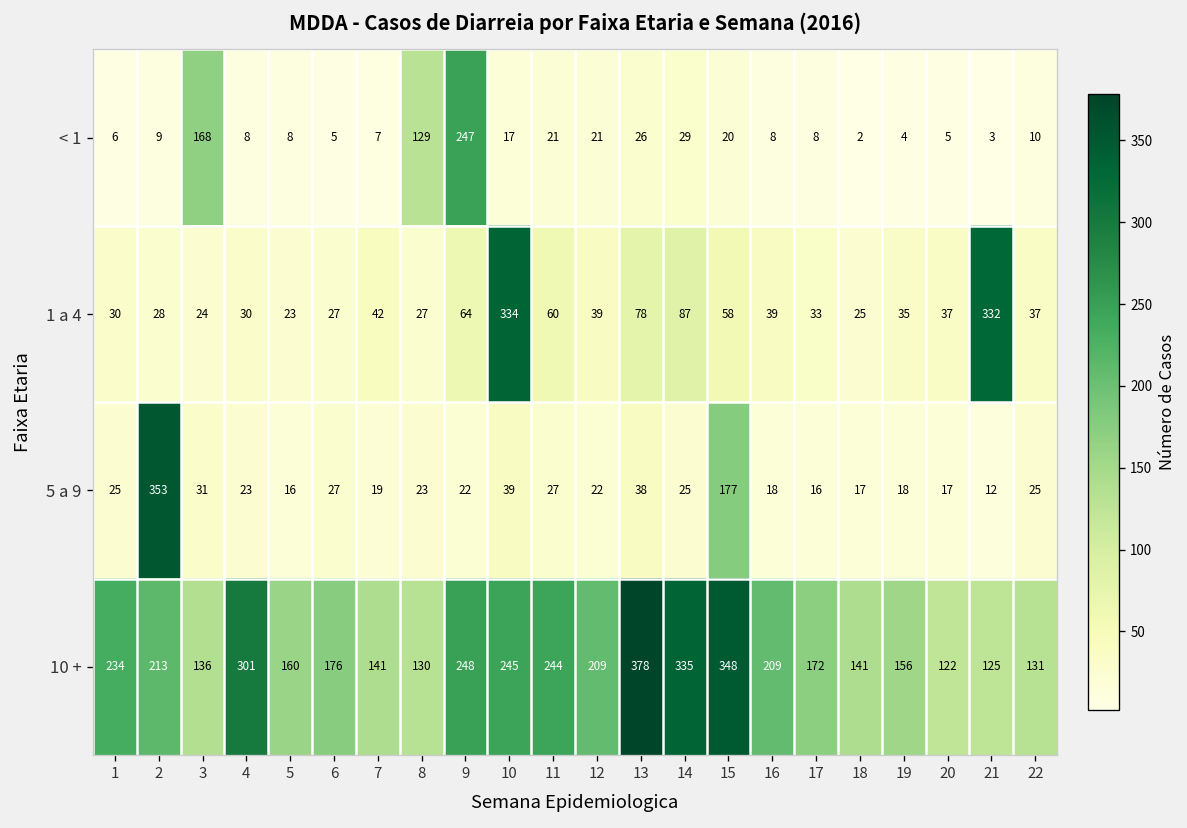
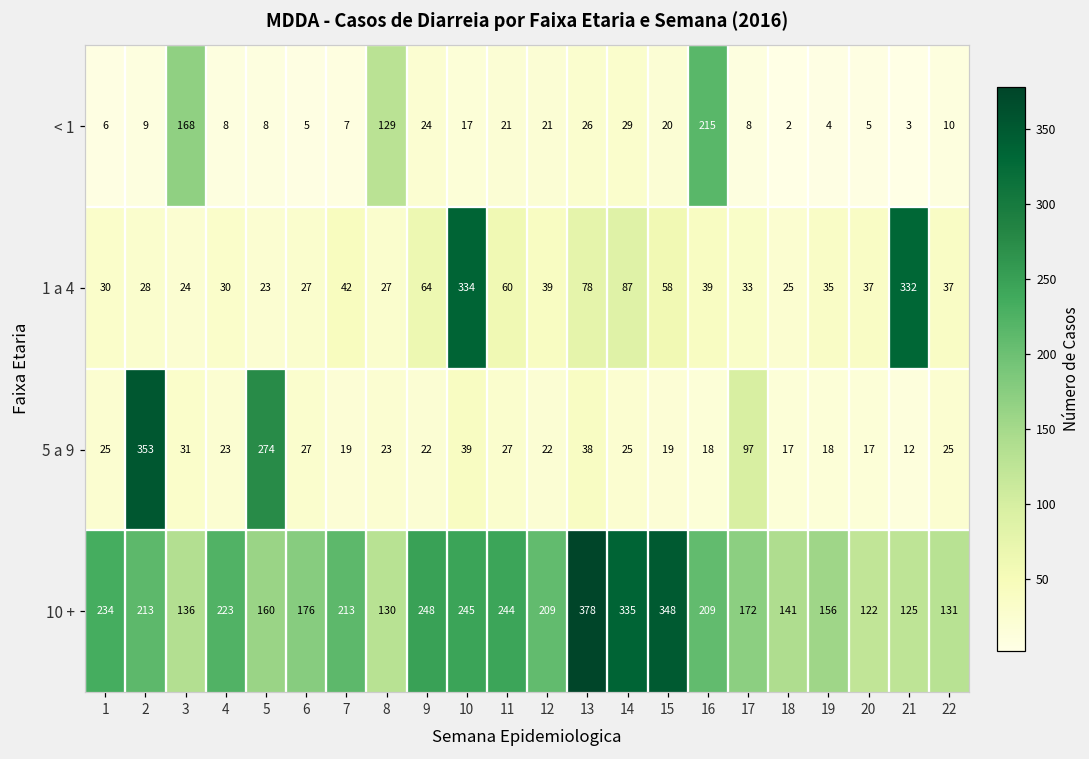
  {
    "< 1": {
      "1": 6,
      "2": 9,
      "3": 168,
      "4": 8,
      "5": 8,
      "6": 5,
      "7": 7,
      "8": 129,
-     "9": 247,
+     "9": 24,
      "10": 17,
      "11": 21,
      "12": 21,
      "13": 26,
      "14": 29,
      "15": 20,
-     "16": 8,
+     "16": 215,
      "17": 8,
      "18": 2,
      "19": 4,
      "20": 5,
      "21": 3,
      "22": 10
    },
    "1 a 4": {
      "1": 30,
      "2": 28,
      "3": 24,
      "4": 30,
      "5": 23,
      "6": 27,
      "7": 42,
      "8": 27,
      "9": 64,
      "10": 334,
      "11": 60,
      "12": 39,
      "13": 78,
      "14": 87,
      "15": 58,
      "16": 39,
      "17": 33,
      "18": 25,
      "19": 35,
      "20": 37,
      "21": 332,
      "22": 37
    },
    "5 a 9": {
      "1": 25,
      "2": 353,
      "3": 31,
      "4": 23,
-     "5": 16,
+     "5": 274,
      "6": 27,
      "7": 19,
      "8": 23,
      "9": 22,
      "10": 39,
      "11": 27,
      "12": 22,
      "13": 38,
      "14": 25,
-     "15": 177,
+     "15": 19,
      "16": 18,
-     "17": 16,
+     "17": 97,
      "18": 17,
      "19": 18,
      "20": 17,
      "21": 12,
      "22": 25
    },
    "10 +": {
      "1": 234,
      "2": 213,
      "3": 136,
-     "4": 301,
+     "4": 223,
      "5": 160,
      "6": 176,
-     "7": 141,
+     "7": 213,
      "8": 130,
      "9": 248,
      "10": 245,
      "11": 244,
      "12": 209,
      "13": 378,
      "14": 335,
      "15": 348,
      "16": 209,
      "17": 172,
      "18": 141,
      "19": 156,
      "20": 122,
      "21": 125,
      "22": 131
    }
  }
